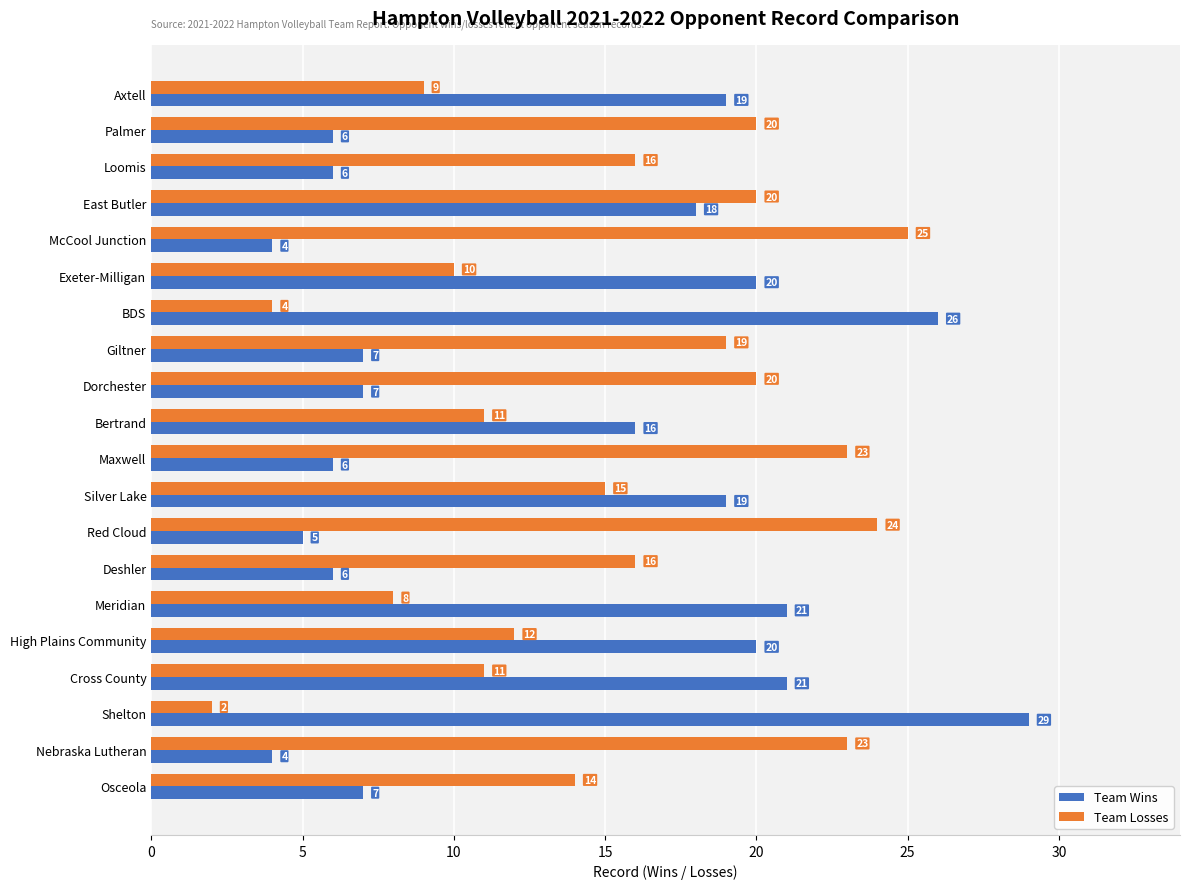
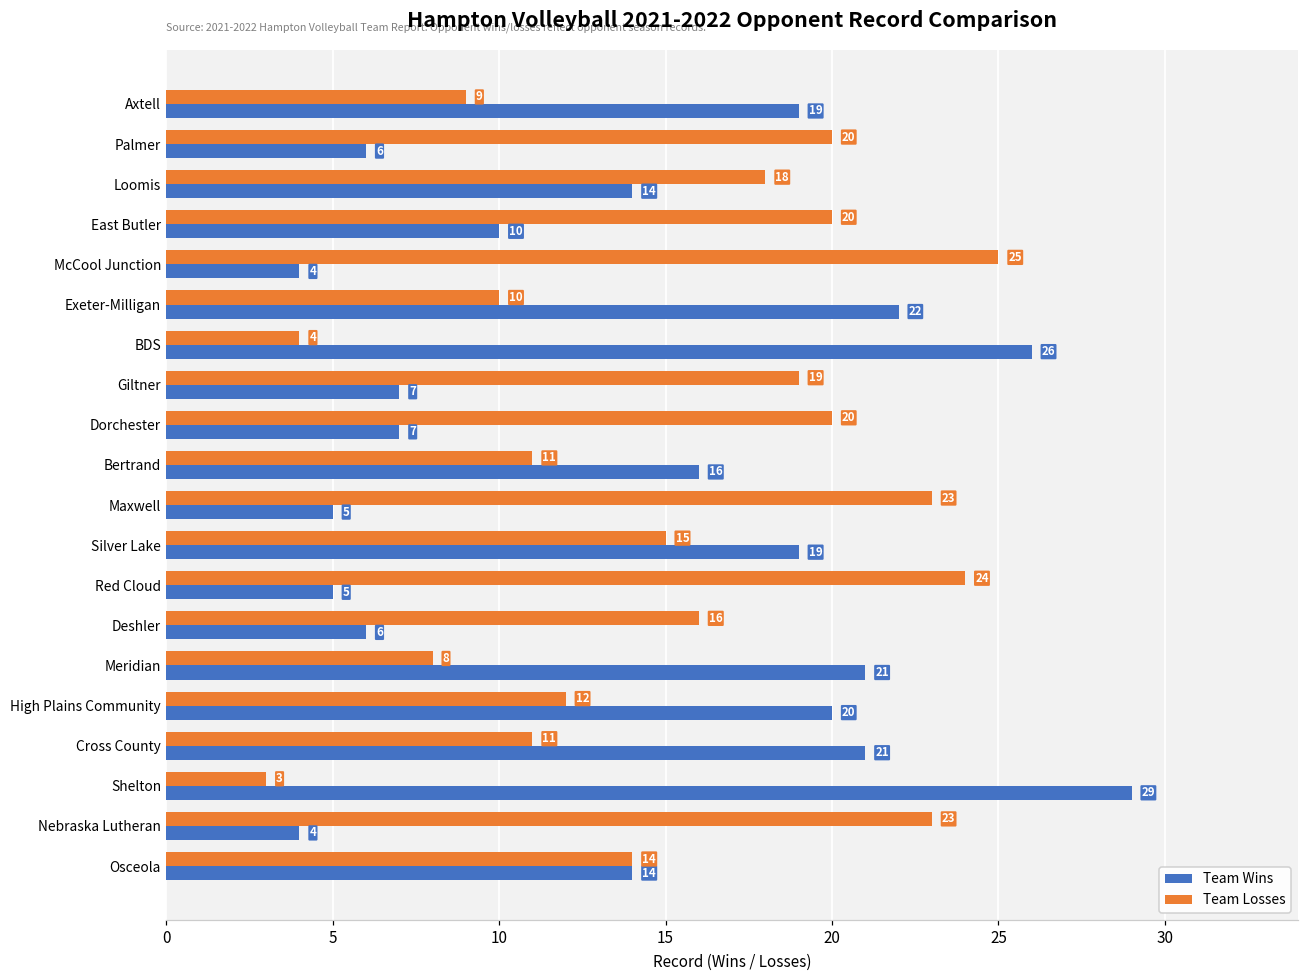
  {
    "Team Wins": {
-     "Loomis": 6,
-     "East Butler": 18,
-     "Exeter-Milligan": 20,
-     "Maxwell": 6,
-     "Osceola": 7
+     "Loomis": 14,
+     "East Butler": 10,
+     "Exeter-Milligan": 22,
+     "Maxwell": 5,
+     "Osceola": 14
    },
    "Team Losses": {
-     "Loomis": 16,
-     "Shelton": 2
+     "Loomis": 18,
+     "Shelton": 3
    }
  }
